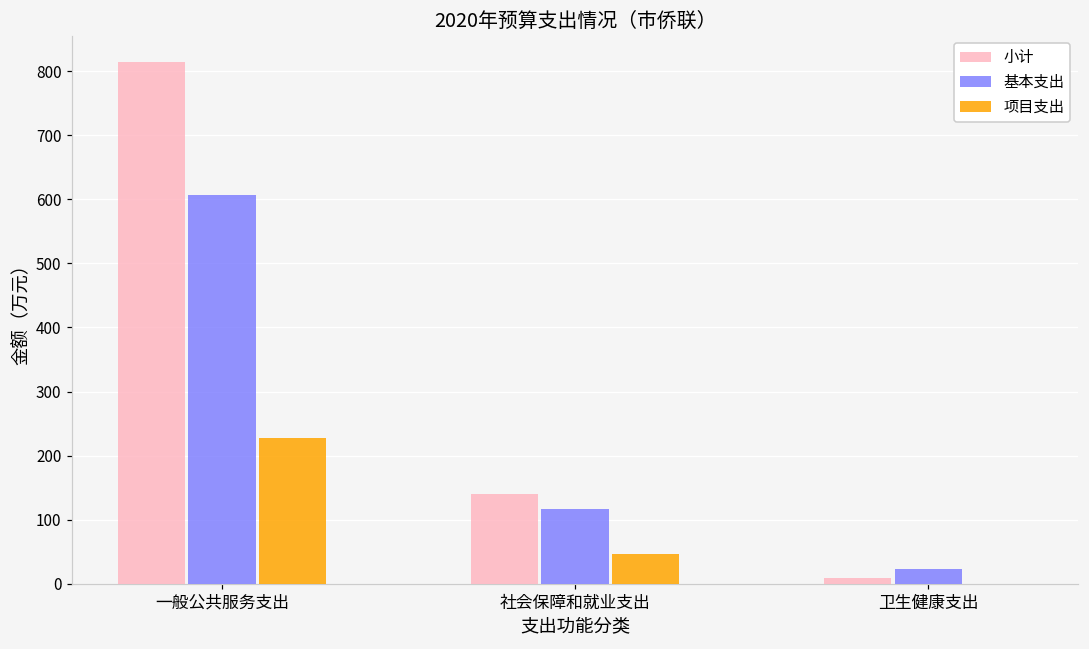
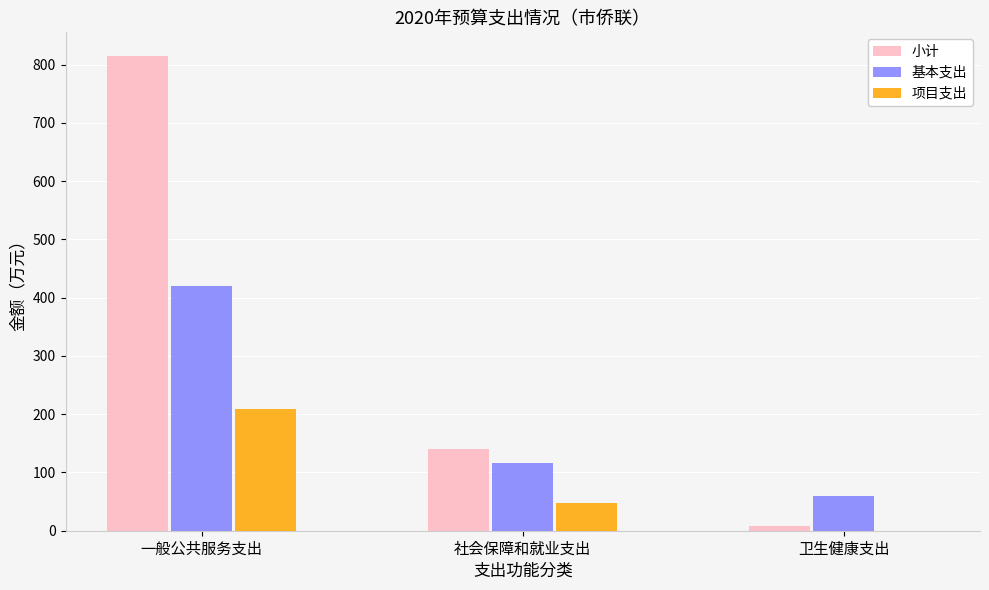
  {
    "小计": {
      "一般公共服务支出": 810,
      "社会保障和就业支出": 140,
      "卫生健康支出": 10
    },
    "基本支出": {
-     "一般公共服务支出": 610,
+     "一般公共服务支出": 420,
      "社会保障和就业支出": 120,
-     "卫生健康支出": 20
+     "卫生健康支出": 60
    },
    "项目支出": {
-     "一般公共服务支出": 230,
+     "一般公共服务支出": 210,
      "社会保障和就业支出": 50,
      "卫生健康支出": 0
    }
  }
